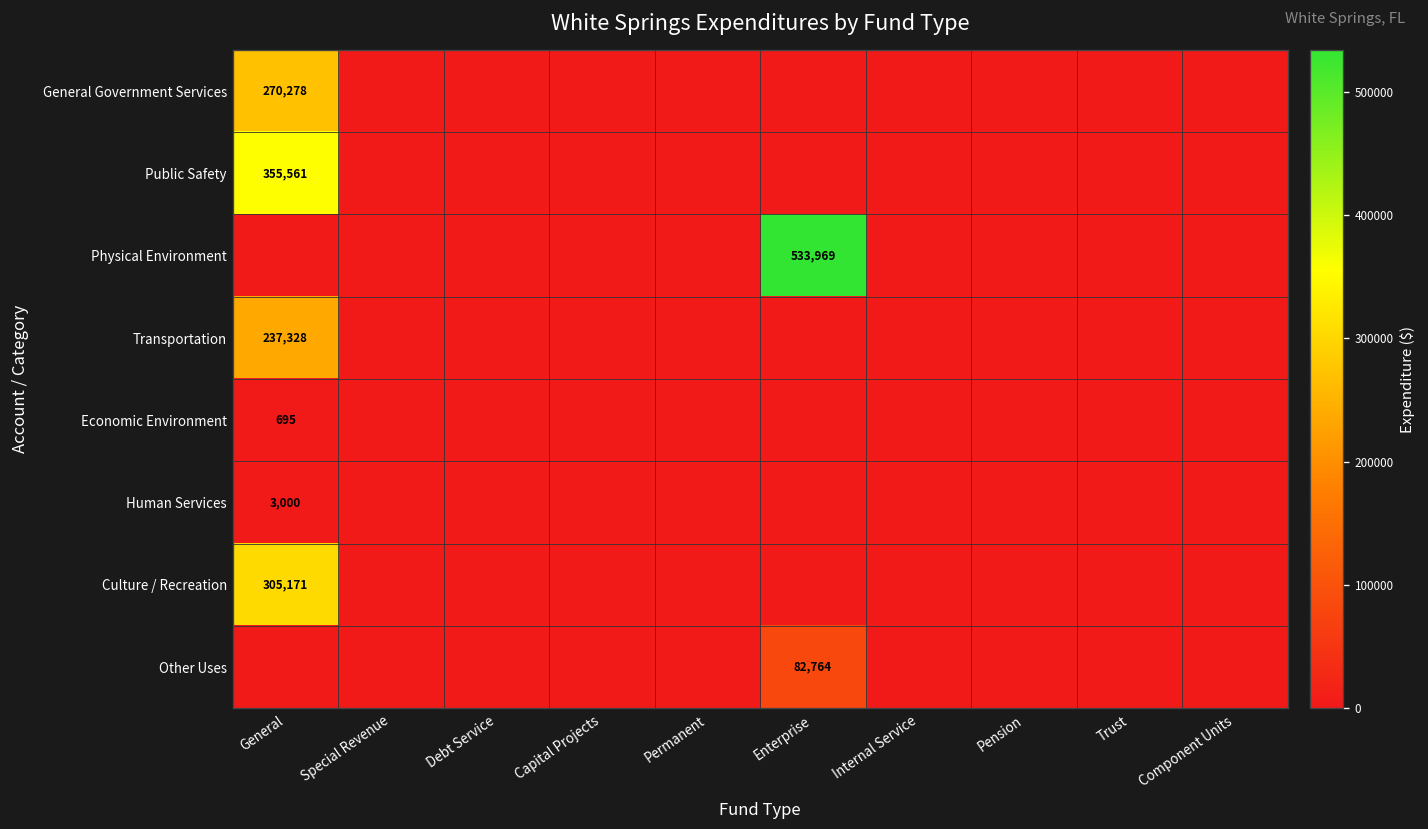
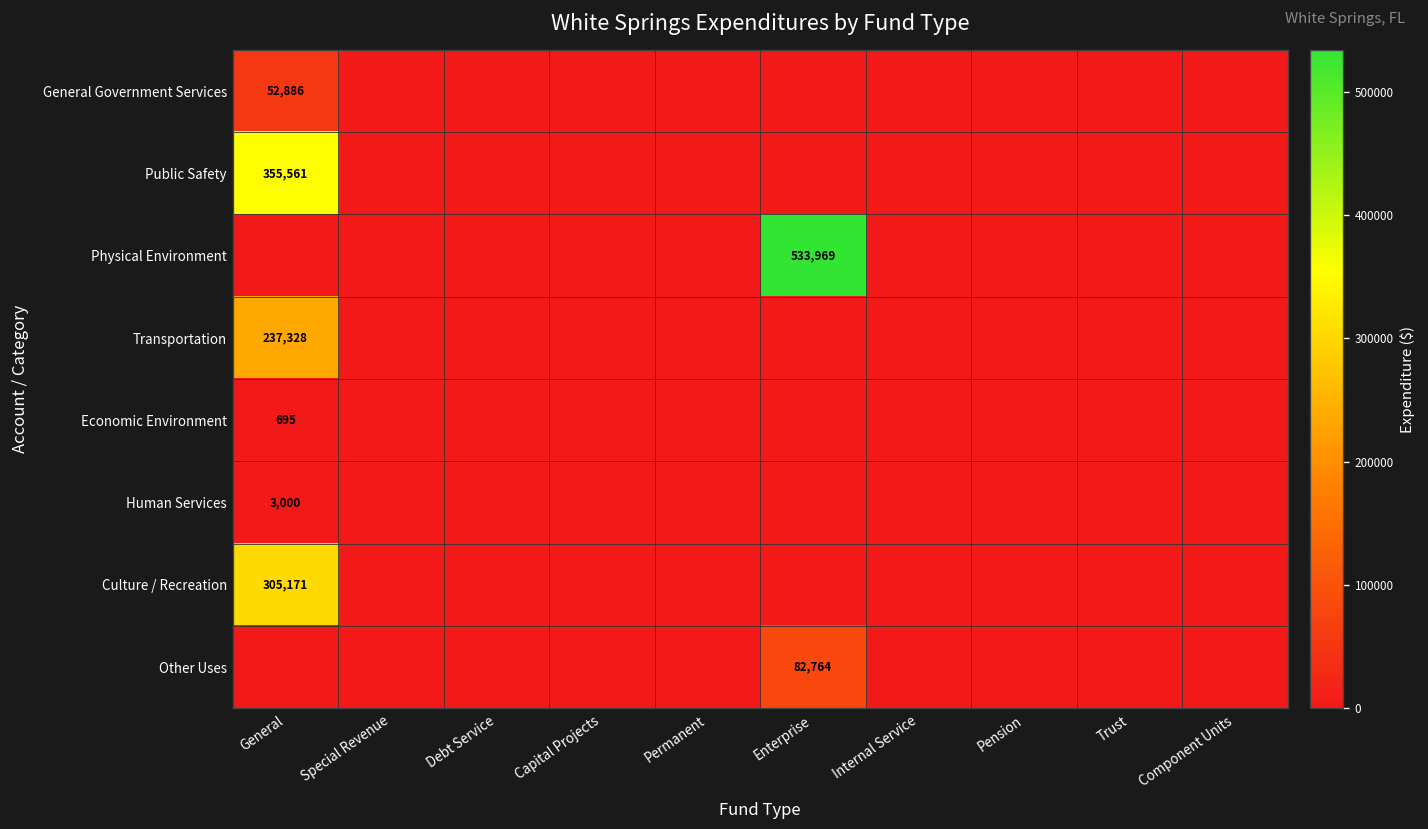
  {
    "General Government Services": {
-     "General": "270,278"
+     "General": "52,886"
    },
    "Public Safety": {
      "General": "355,561"
    },
    "Physical Environment": {
      "Enterprise": "533,969"
    },
    "Transportation": {
      "General": "237,328"
    },
    "Economic Environment": {
      "General": "695"
    },
    "Human Services": {
      "General": "3,000"
    },
    "Culture / Recreation": {
      "General": "305,171"
    },
    "Other Uses": {
      "Enterprise": "82,764"
    }
  }
